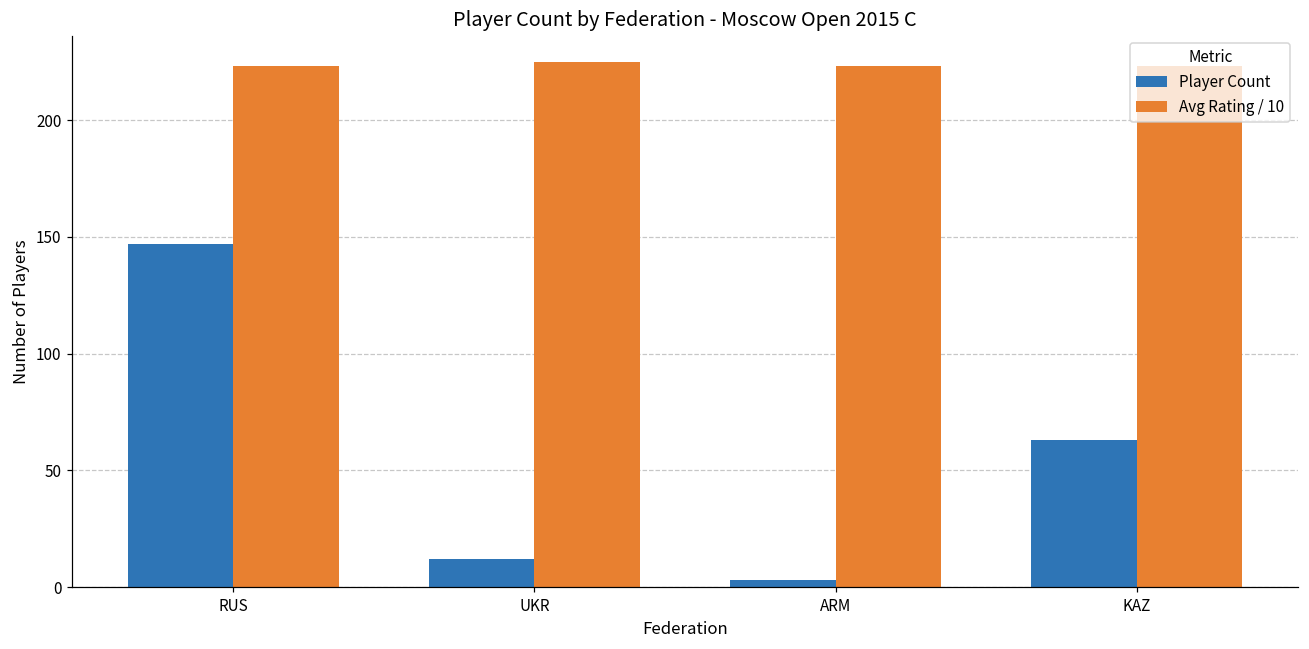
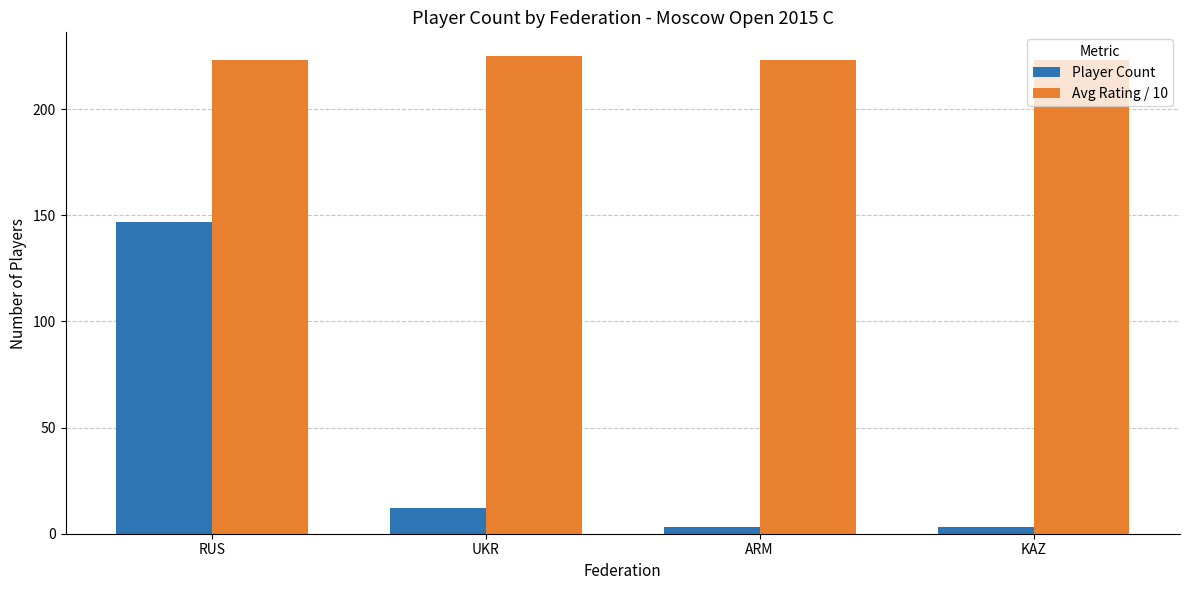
  {
    "Player Count": {
      "RUS": 147,
      "UKR": 12,
      "ARM": 3,
-     "KAZ": 63
+     "KAZ": 3
    },
    "Avg Rating / 10": {
      "RUS": 223,
      "UKR": 225,
      "ARM": 223
    }
  }
